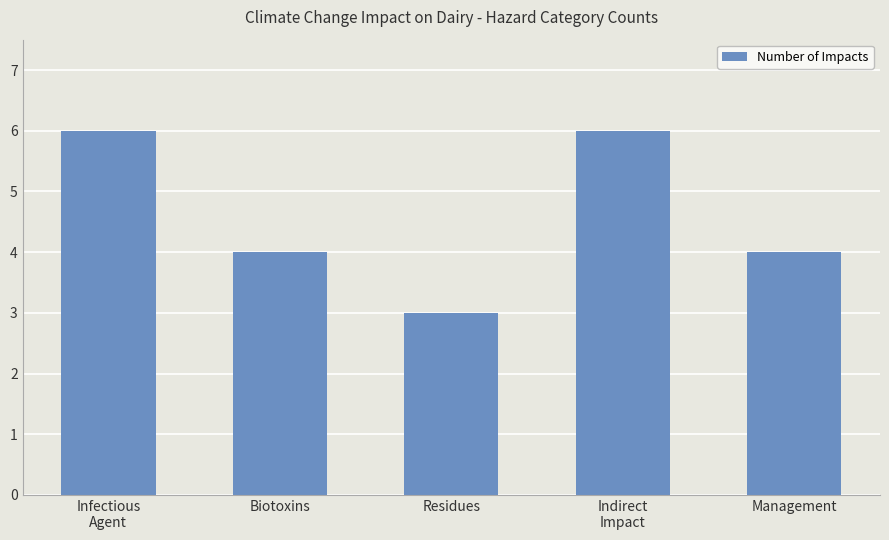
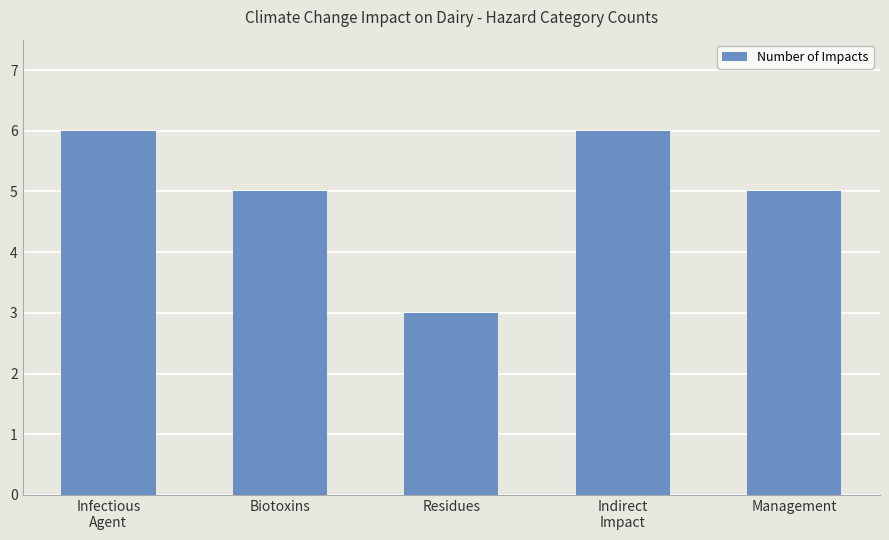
  {
    "Infectious Agent": 6,
-   "Biotoxins": 4,
+   "Biotoxins": 5,
    "Residues": 3,
    "Indirect Impact": 6,
-   "Management": 4
+   "Management": 5
  }
